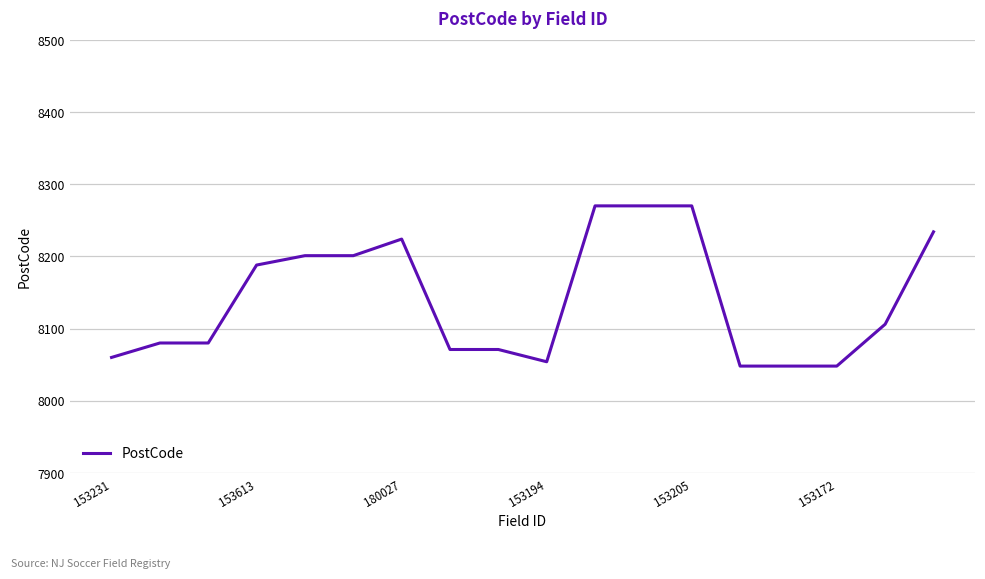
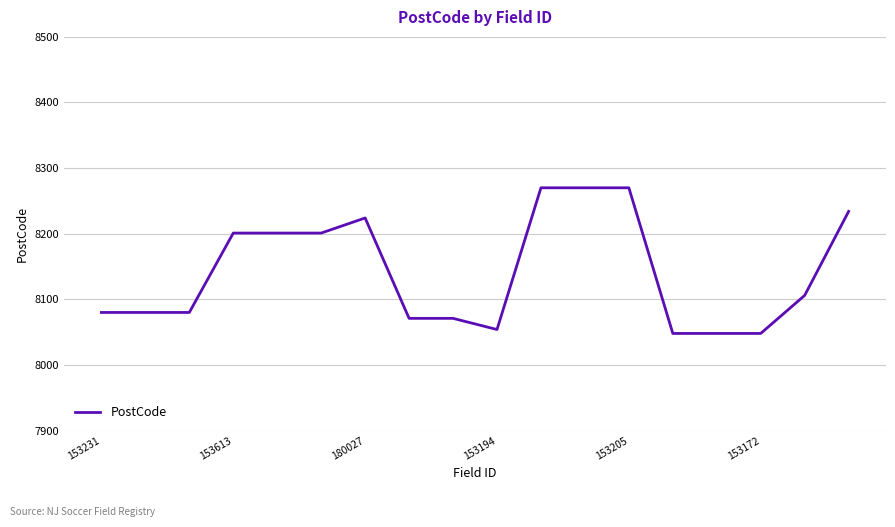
  {
-   "153231": 8060,
-   "153613": 8190,
+   "153231": 8080,
+   "153613": 8200,
    "180027": 8220,
    "153194": 8050,
    "153205": 8270,
    "153172": 8050
  }
